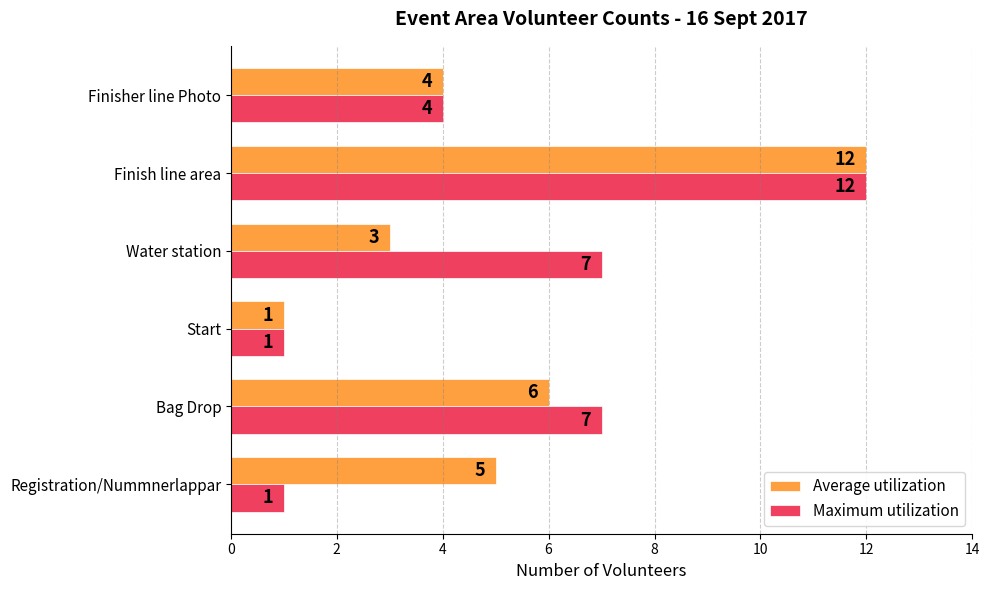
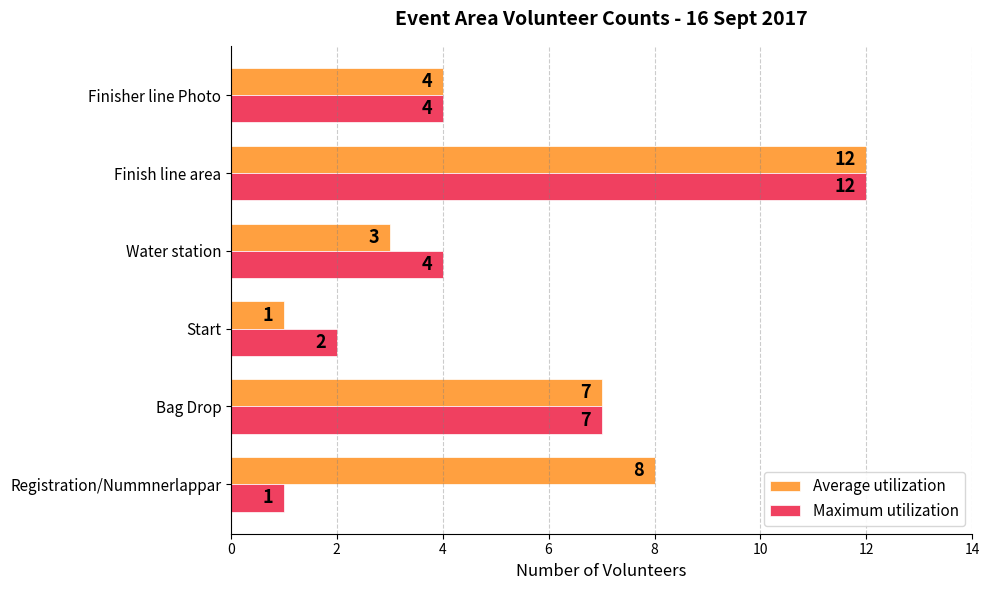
  {
    "Average utilization": {
      "Finisher line Photo": 4,
      "Finish line area": 12,
      "Water station": 3,
      "Start": 1,
-     "Bag Drop": 6,
-     "Registration/Nummnerlappar": 5
+     "Bag Drop": 7,
+     "Registration/Nummnerlappar": 8
    },
    "Maximum utilization": {
      "Finisher line Photo": 4,
      "Finish line area": 12,
-     "Water station": 7,
-     "Start": 1,
+     "Water station": 4,
+     "Start": 2,
      "Bag Drop": 7,
      "Registration/Nummnerlappar": 1
    }
  }
